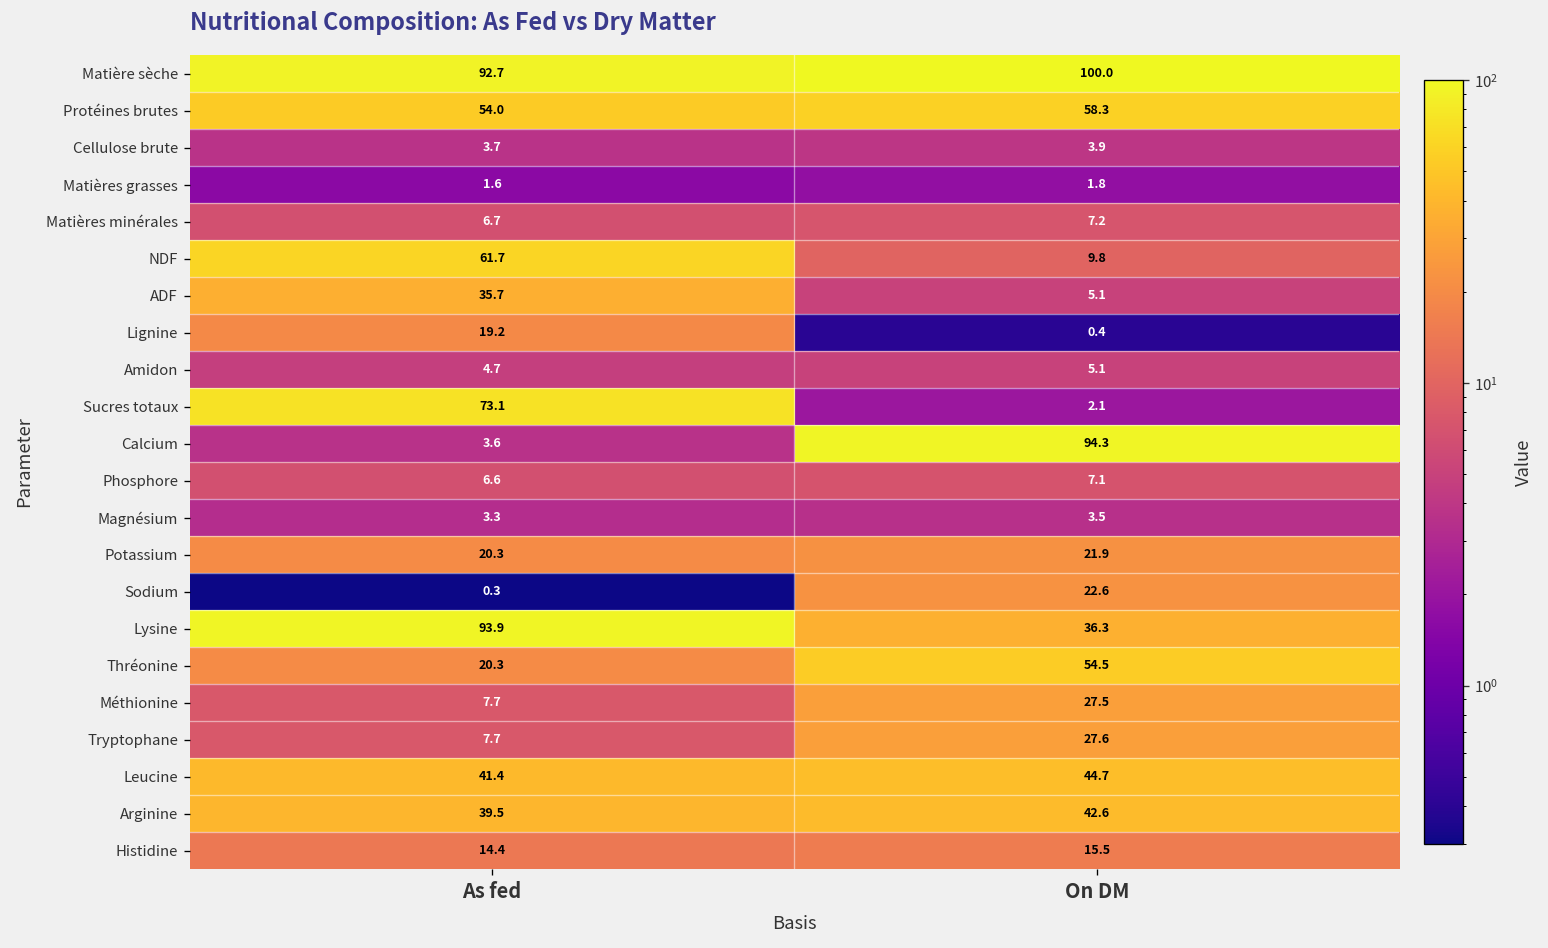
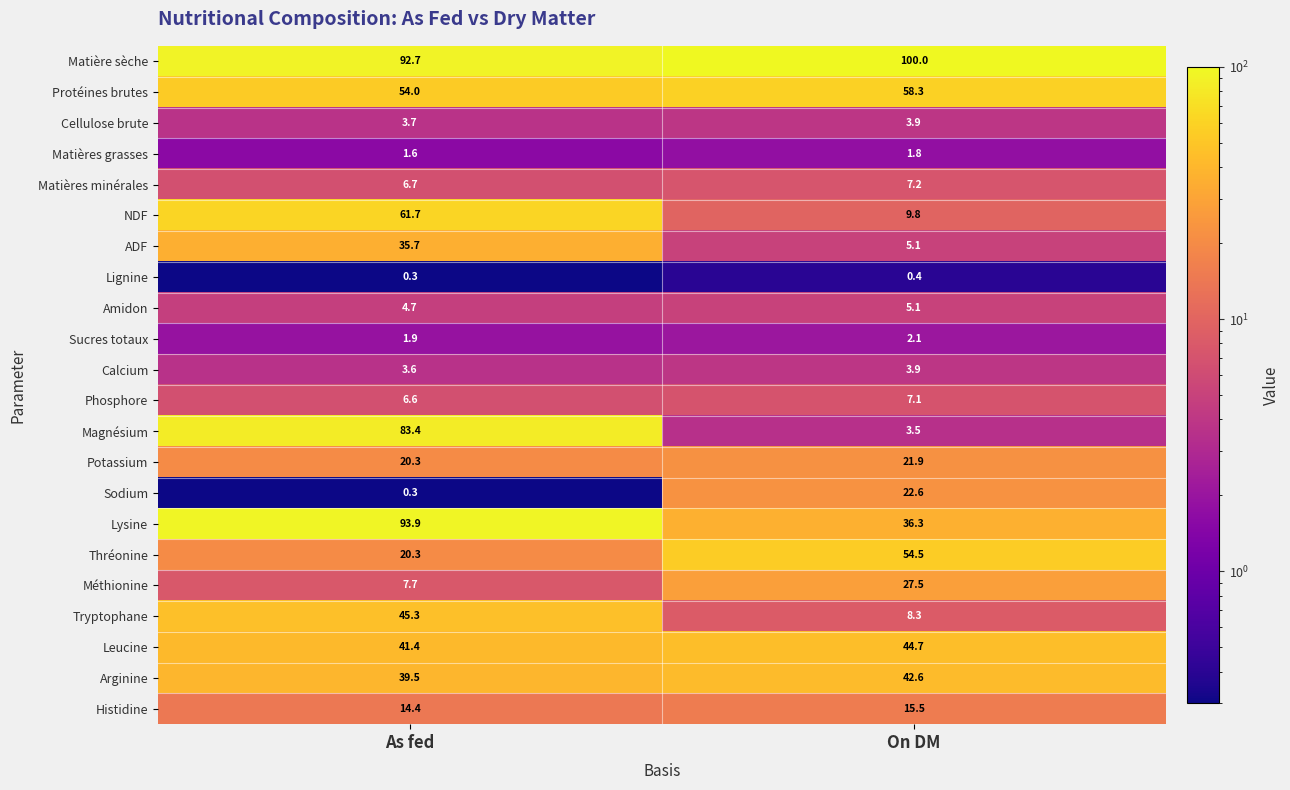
  {
    "Matière sèche": {
      "As fed": 92.7,
      "On DM": 100.0
    },
    "Protéines brutes": {
      "As fed": 54.0,
      "On DM": 58.3
    },
    "Cellulose brute": {
      "As fed": 3.7,
      "On DM": 3.9
    },
    "Matières grasses": {
      "As fed": 1.6,
      "On DM": 1.8
    },
    "Matières minérales": {
      "As fed": 6.7,
      "On DM": 7.2
    },
    "NDF": {
      "As fed": 61.7,
      "On DM": 9.8
    },
    "ADF": {
      "As fed": 35.7,
      "On DM": 5.1
    },
    "Lignine": {
-     "As fed": 19.2,
+     "As fed": 0.3,
      "On DM": 0.4
    },
    "Amidon": {
      "As fed": 4.7,
      "On DM": 5.1
    },
    "Sucres totaux": {
-     "As fed": 73.1,
+     "As fed": 1.9,
      "On DM": 2.1
    },
    "Calcium": {
      "As fed": 3.6,
-     "On DM": 94.3
+     "On DM": 3.9
    },
    "Phosphore": {
      "As fed": 6.6,
      "On DM": 7.1
    },
    "Magnésium": {
-     "As fed": 3.3,
+     "As fed": 83.4,
      "On DM": 3.5
    },
    "Potassium": {
      "As fed": 20.3,
      "On DM": 21.9
    },
    "Sodium": {
      "As fed": 0.3,
      "On DM": 22.6
    },
    "Lysine": {
      "As fed": 93.9,
      "On DM": 36.3
    },
    "Thréonine": {
      "As fed": 20.3,
      "On DM": 54.5
    },
    "Méthionine": {
      "As fed": 7.7,
      "On DM": 27.5
    },
    "Tryptophane": {
-     "As fed": 7.7,
-     "On DM": 27.6
+     "As fed": 45.3,
+     "On DM": 8.3
    },
    "Leucine": {
      "As fed": 41.4,
      "On DM": 44.7
    },
    "Arginine": {
      "As fed": 39.5,
      "On DM": 42.6
    },
    "Histidine": {
      "As fed": 14.4,
      "On DM": 15.5
    }
  }
